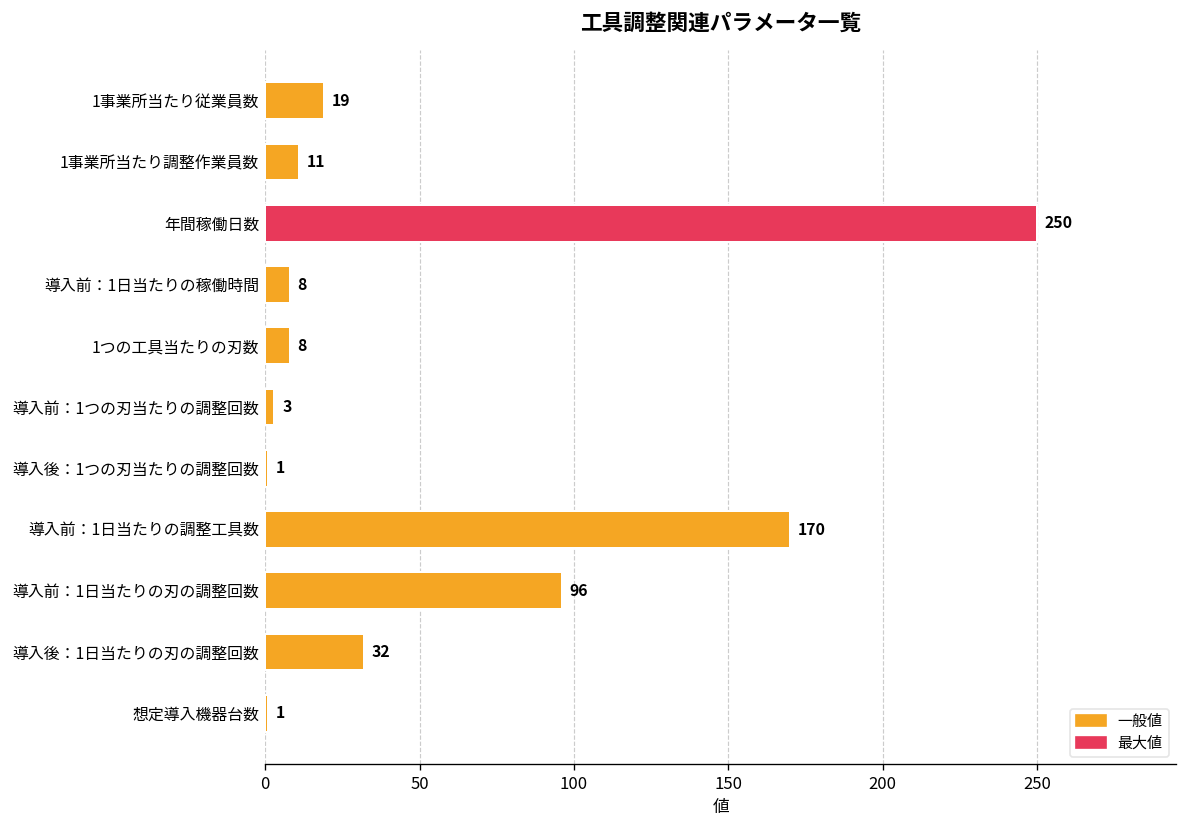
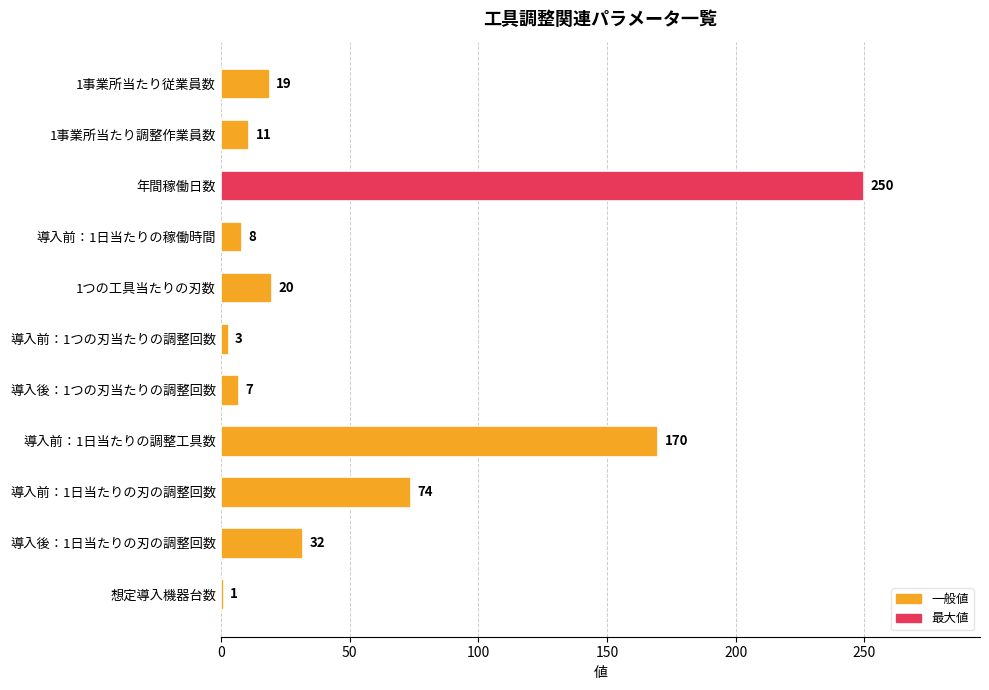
  {
    "1事業所当たり従業員数": 19,
    "1事業所当たり調整作業員数": 11,
    "年間稼働日数": 250,
    "導入前：1日当たりの稼働時間": 8,
-   "1つの工具当たりの刃数": 8,
+   "1つの工具当たりの刃数": 20,
    "導入前：1つの刃当たりの調整回数": 3,
-   "導入後：1つの刃当たりの調整回数": 1,
+   "導入後：1つの刃当たりの調整回数": 7,
    "導入前：1日当たりの調整工具数": 170,
-   "導入前：1日当たりの刃の調整回数": 96,
+   "導入前：1日当たりの刃の調整回数": 74,
    "導入後：1日当たりの刃の調整回数": 32,
    "想定導入機器台数": 1
  }
